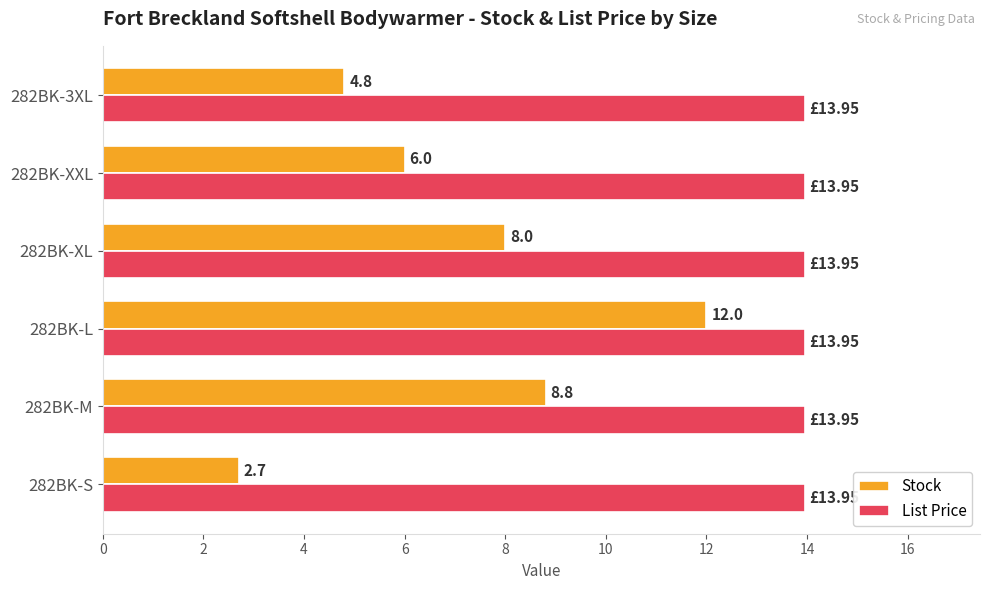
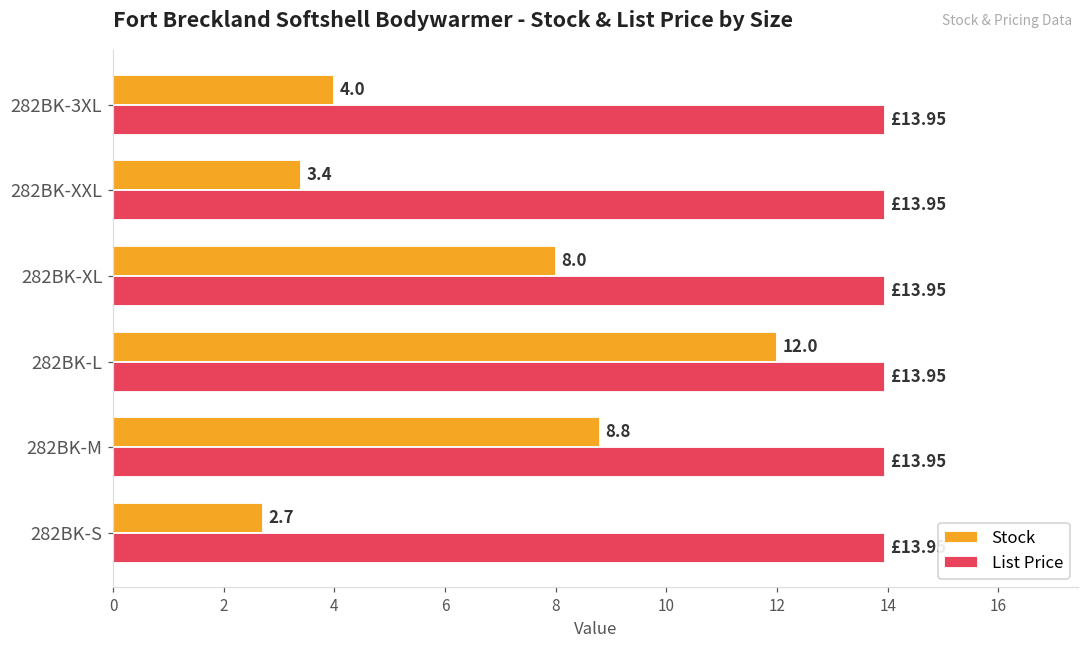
  {
    "Stock": {
-     "282BK-3XL": "4.8",
-     "282BK-XXL": "6.0",
+     "282BK-3XL": "4.0",
+     "282BK-XXL": "3.4",
      "282BK-XL": "8.0",
      "282BK-L": "12.0",
      "282BK-M": "8.8",
      "282BK-S": "2.7"
    },
    "List Price": {
      "282BK-3XL": "£13.95",
      "282BK-XXL": "£13.95",
      "282BK-XL": "£13.95",
      "282BK-L": "£13.95",
      "282BK-M": "£13.95"
    }
  }
